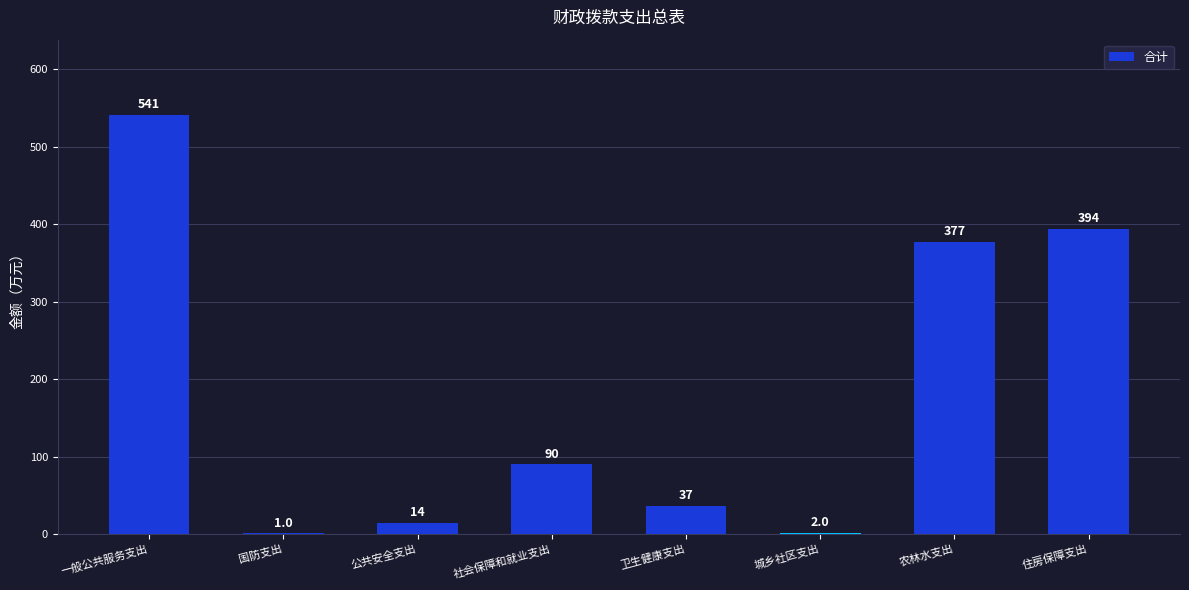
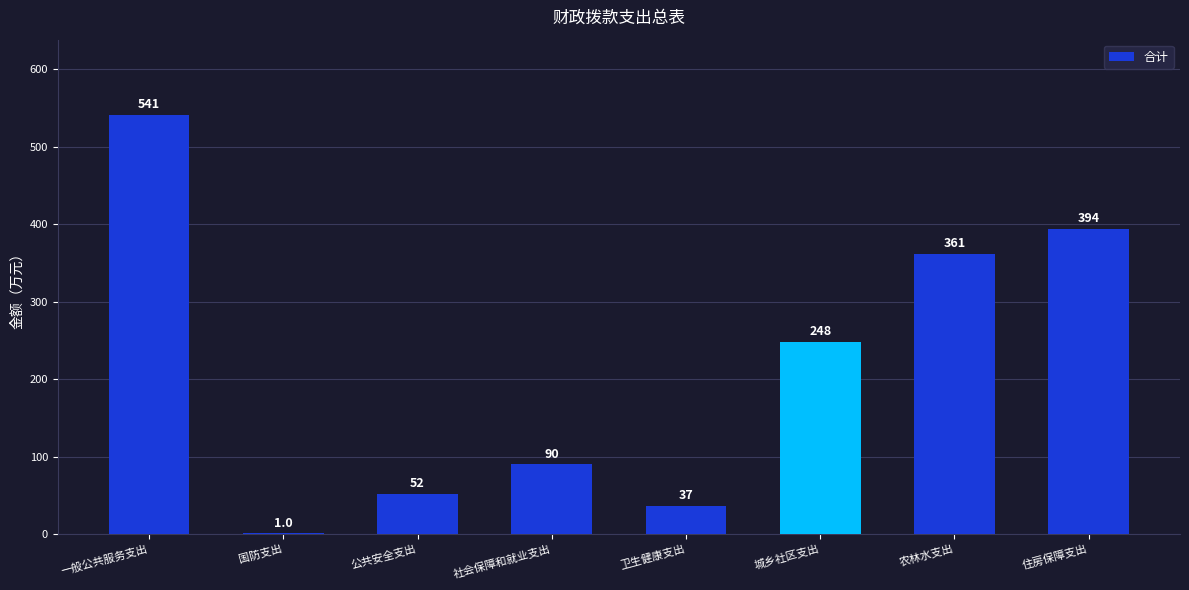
  {
    "一般公共服务支出": 541,
    "国防支出": 1.0,
-   "公共安全支出": 14,
+   "公共安全支出": 52,
    "社会保障和就业支出": 90,
    "卫生健康支出": 37,
-   "城乡社区支出": 2.0,
-   "农林水支出": 377,
+   "城乡社区支出": 248,
+   "农林水支出": 361,
    "住房保障支出": 394
  }
